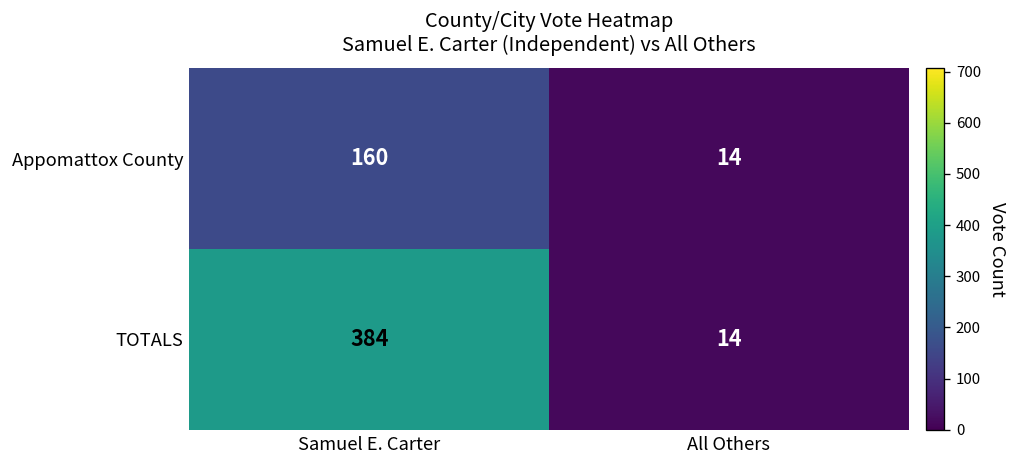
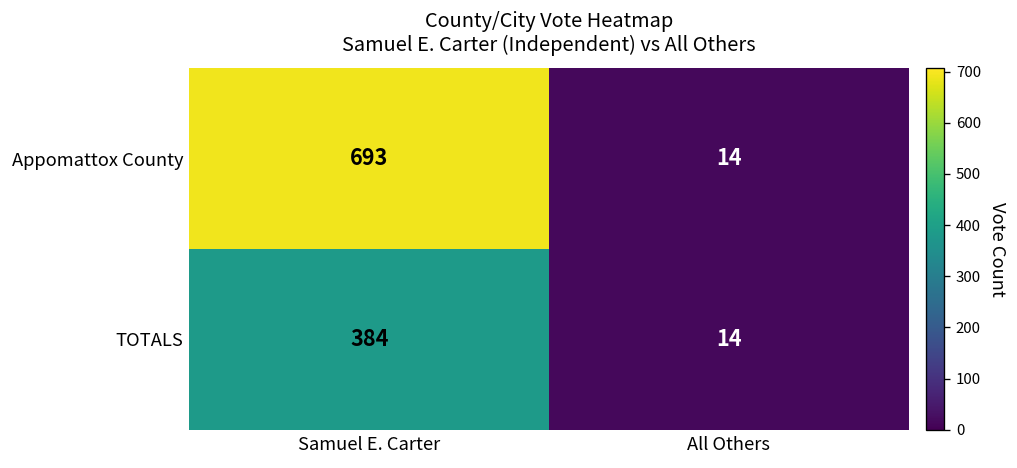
  {
    "Appomattox County": {
-     "Samuel E. Carter": 160,
+     "Samuel E. Carter": 693,
      "All Others": 14
    },
    "TOTALS": {
      "Samuel E. Carter": 384,
      "All Others": 14
    }
  }
